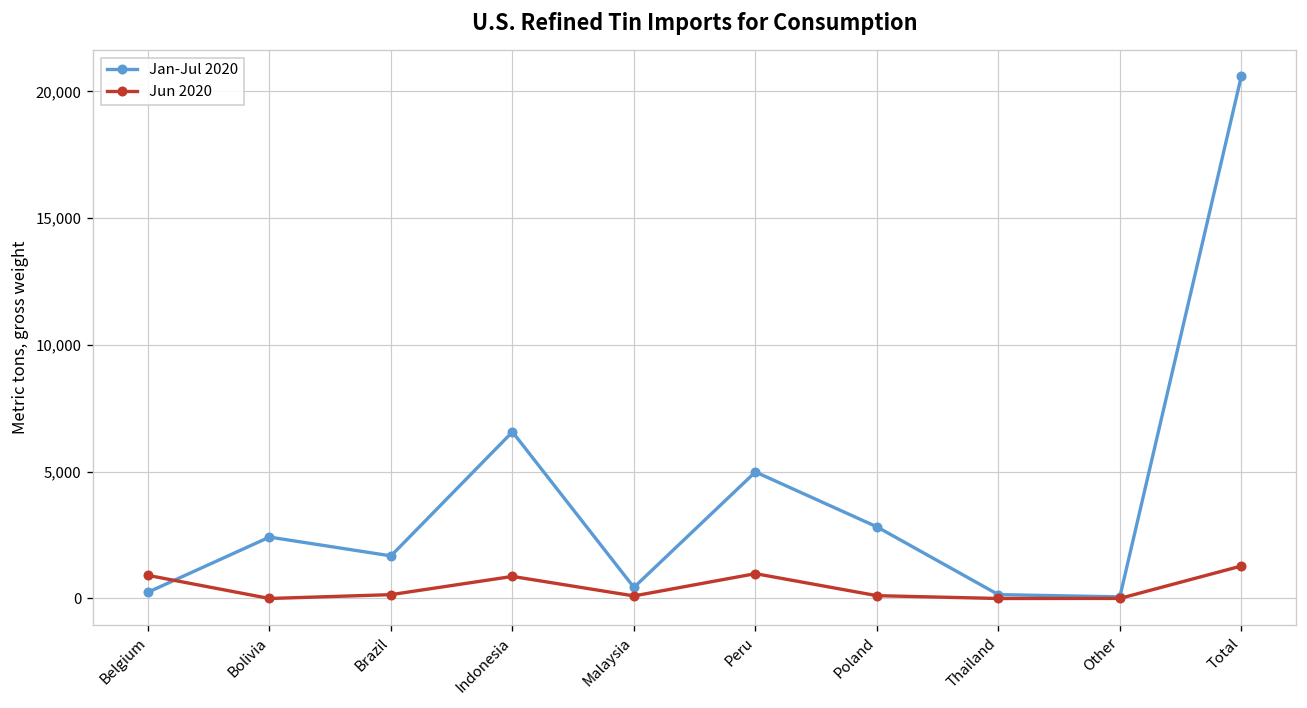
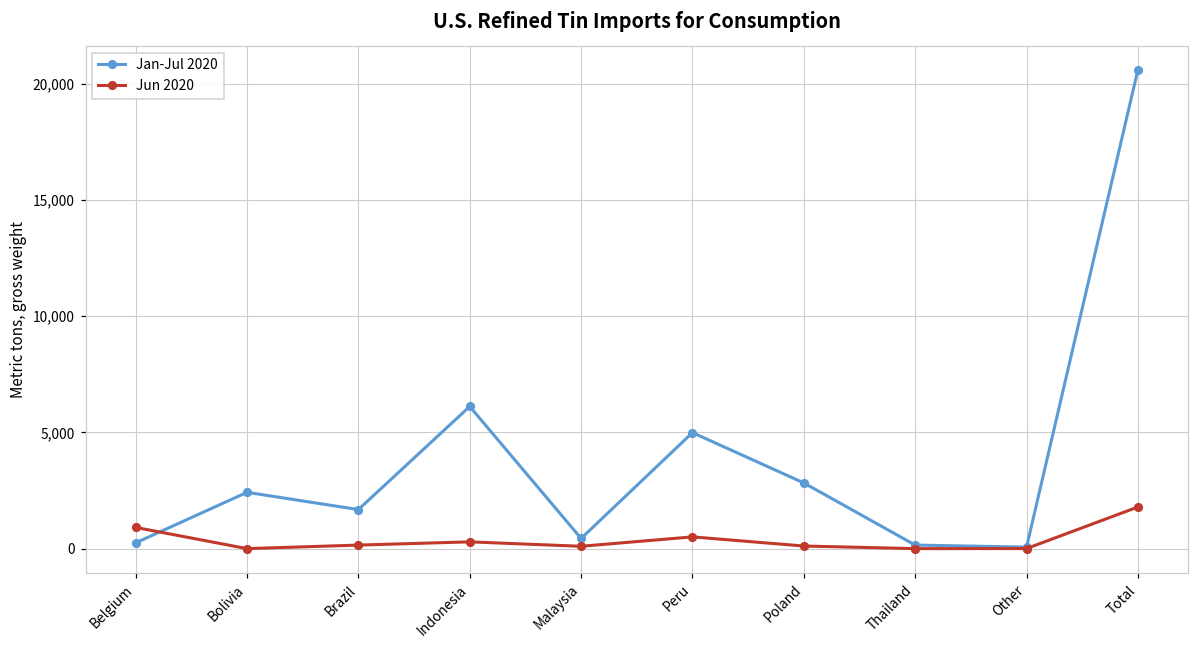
  {
    "Jan-Jul 2020": {
      "Belgium": "200",
      "Bolivia": "2,400",
      "Brazil": "1,700",
-     "Indonesia": "6,600",
+     "Indonesia": "6,100",
      "Malaysia": "400",
      "Peru": "5,000",
      "Poland": "2,800",
      "Thailand": "200",
      "Total": "20,600"
    },
    "Jun 2020": {
      "Belgium": "900",
      "Bolivia": "0",
      "Brazil": "200",
-     "Indonesia": "900",
+     "Indonesia": "300",
      "Malaysia": "100",
-     "Peru": "1,000",
+     "Peru": "500",
      "Poland": "100",
      "Thailand": "0",
-     "Total": "1,300"
+     "Total": "1,800"
    }
  }
